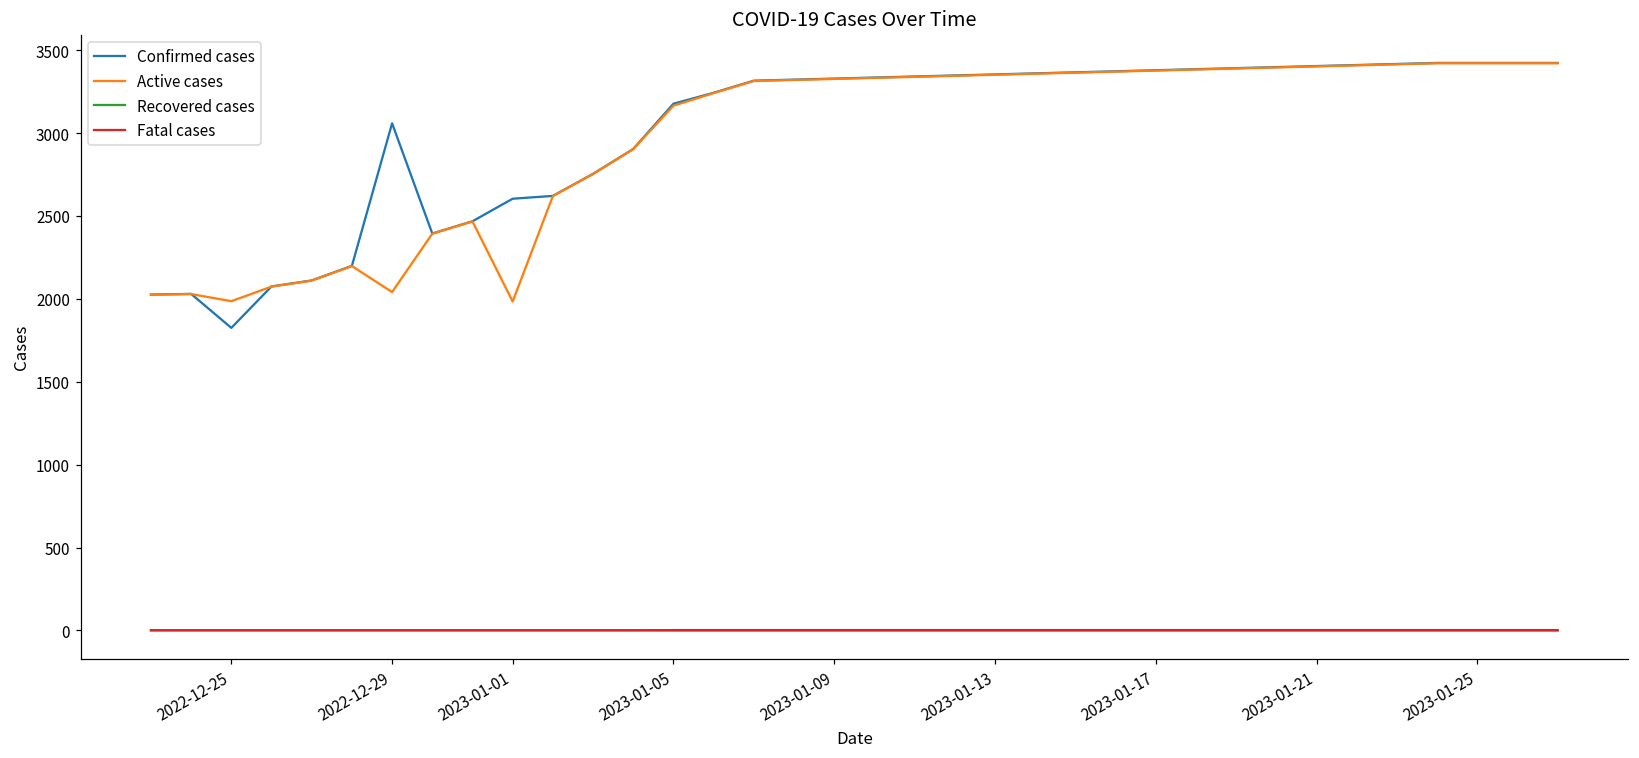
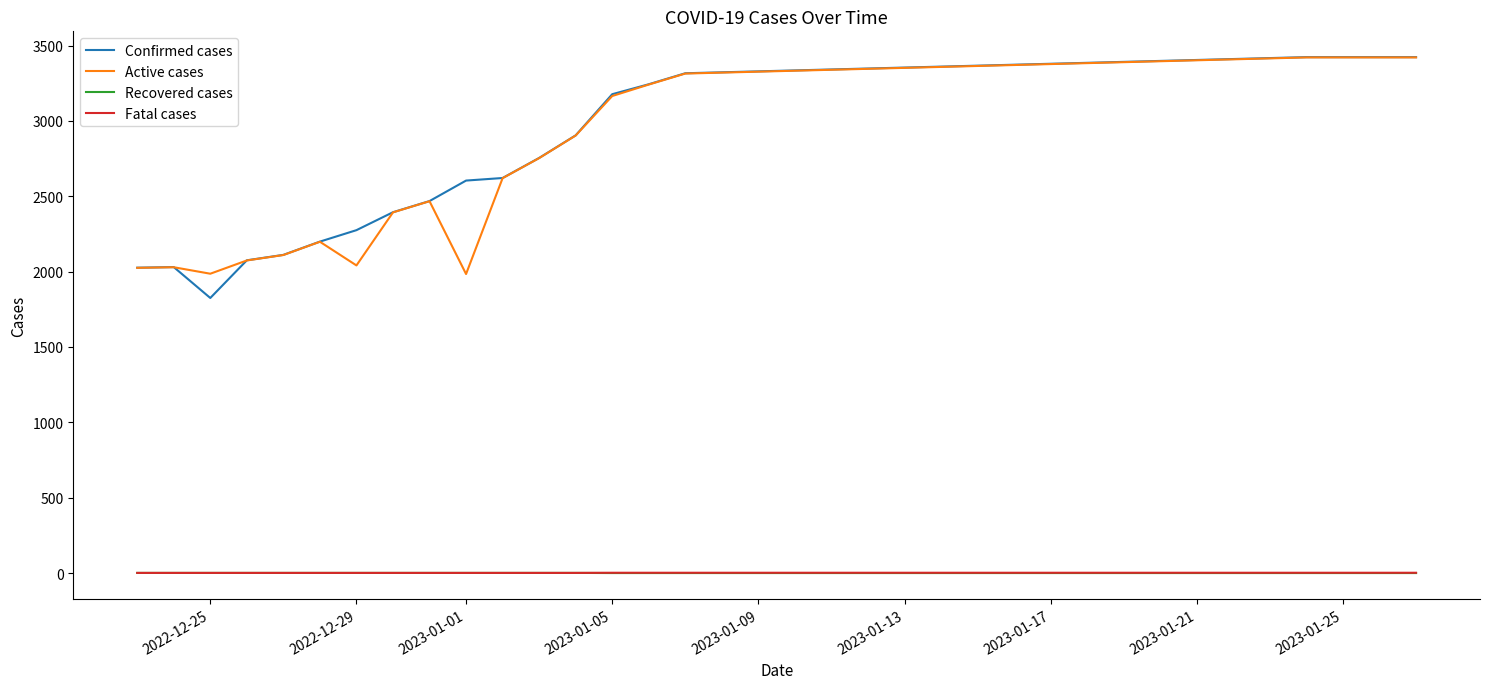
  {
    "Confirmed cases": {
      "2022-12-25": 1830,
-     "2022-12-29": 3060,
+     "2022-12-29": 2280,
      "2023-01-01": 2600
    },
    "Active cases": {
      "2022-12-25": 1990,
      "2022-12-29": 2040,
      "2023-01-01": 1980
    },
    "Fatal cases": {
      "2022-12-25": 0,
      "2022-12-29": 0,
      "2023-01-01": 0,
      "2023-01-05": 0,
      "2023-01-25": 0
    }
  }
